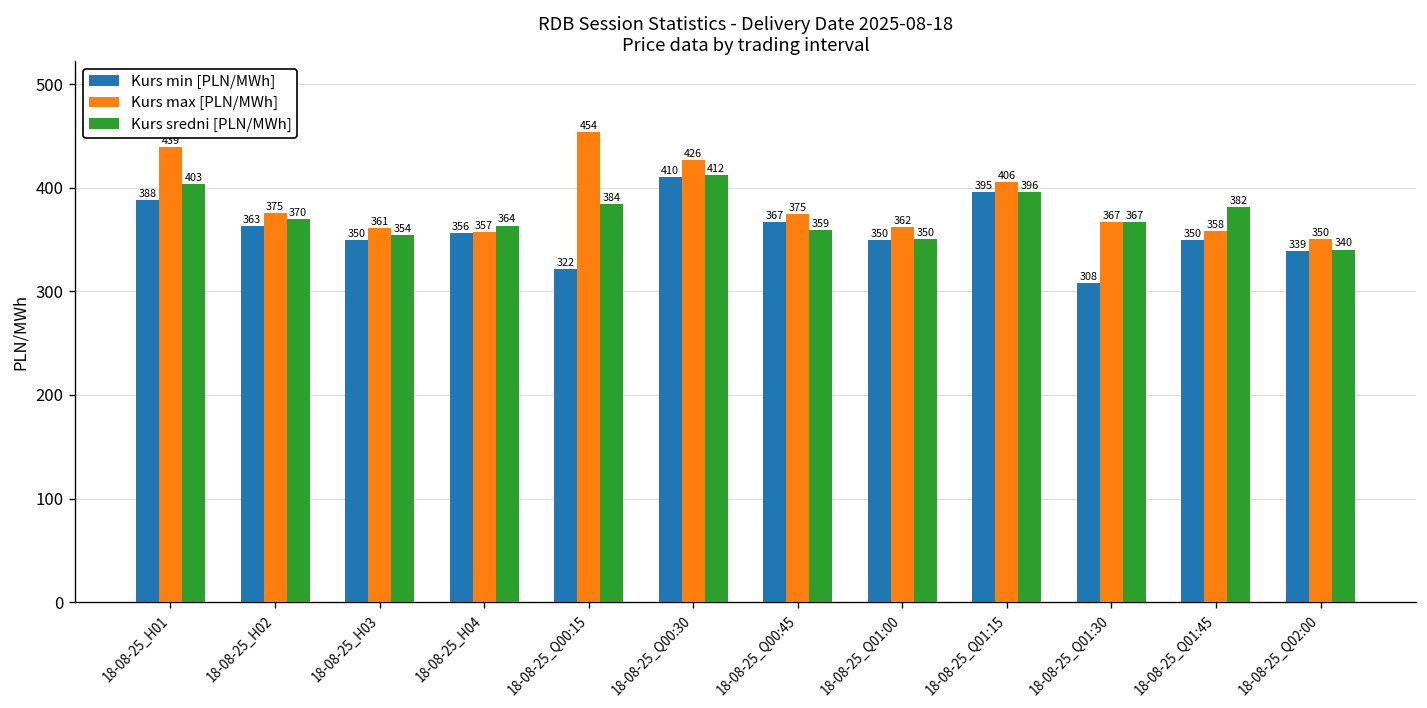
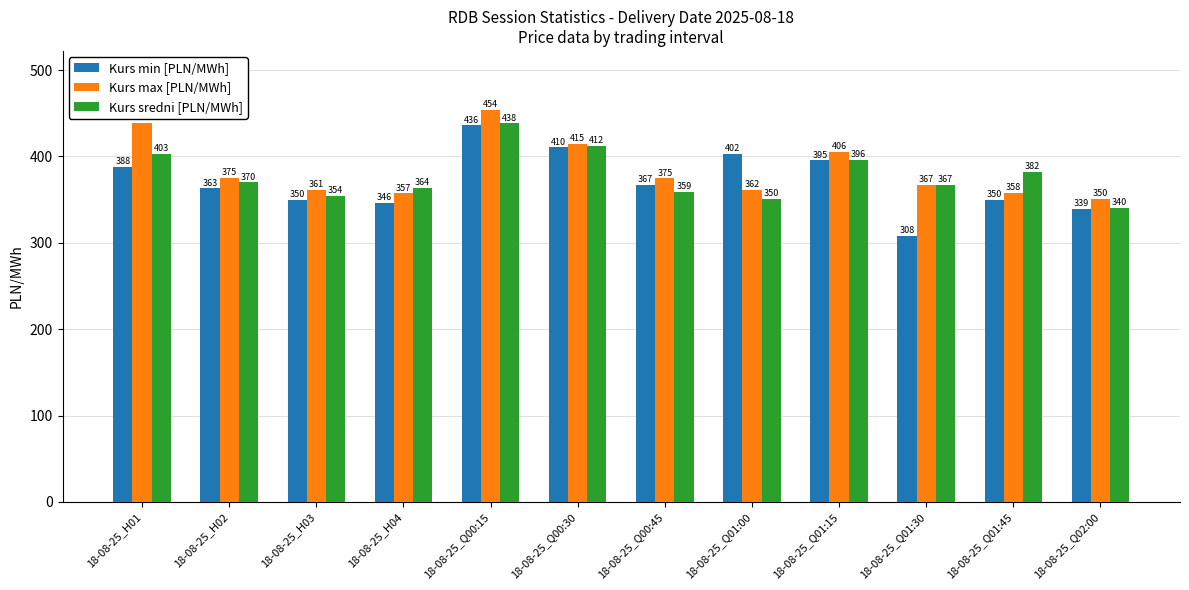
  {
    "Kurs min [PLN/MWh]": {
      "18-08-25_H01": 388,
      "18-08-25_H02": 363,
      "18-08-25_H03": 350,
-     "18-08-25_H04": 356,
-     "18-08-25_Q00:15": 322,
+     "18-08-25_H04": 346,
+     "18-08-25_Q00:15": 436,
      "18-08-25_Q00:30": 410,
      "18-08-25_Q00:45": 367,
-     "18-08-25_Q01:00": 350,
+     "18-08-25_Q01:00": 402,
      "18-08-25_Q01:15": 395,
      "18-08-25_Q01:30": 308,
      "18-08-25_Q01:45": 350,
      "18-08-25_Q02:00": 339
    },
    "Kurs max [PLN/MWh]": {
      "18-08-25_H02": 375,
      "18-08-25_H03": 361,
      "18-08-25_H04": 357,
      "18-08-25_Q00:15": 454,
-     "18-08-25_Q00:30": 426,
+     "18-08-25_Q00:30": 415,
      "18-08-25_Q00:45": 375,
      "18-08-25_Q01:00": 362,
      "18-08-25_Q01:15": 406,
      "18-08-25_Q01:30": 367,
      "18-08-25_Q01:45": 358,
      "18-08-25_Q02:00": 350
    },
    "Kurs sredni [PLN/MWh]": {
      "18-08-25_H01": 403,
      "18-08-25_H02": 370,
      "18-08-25_H03": 354,
      "18-08-25_H04": 364,
-     "18-08-25_Q00:15": 384,
+     "18-08-25_Q00:15": 438,
      "18-08-25_Q00:30": 412,
      "18-08-25_Q00:45": 359,
      "18-08-25_Q01:00": 350,
      "18-08-25_Q01:15": 396,
      "18-08-25_Q01:30": 367,
      "18-08-25_Q01:45": 382,
      "18-08-25_Q02:00": 340
    }
  }
